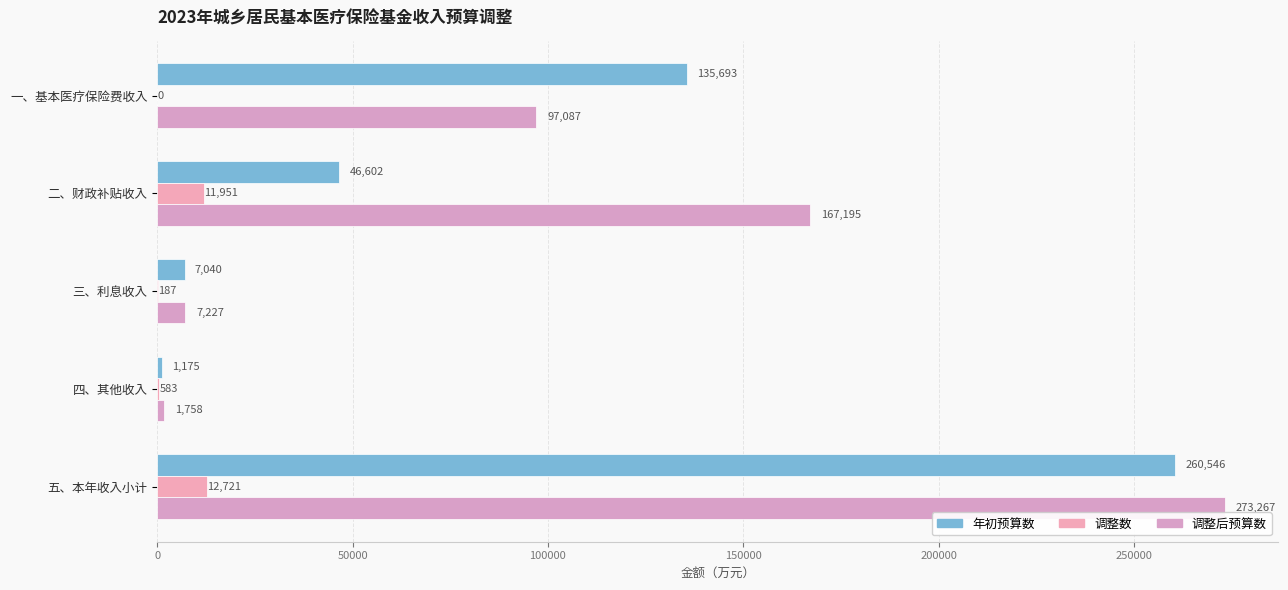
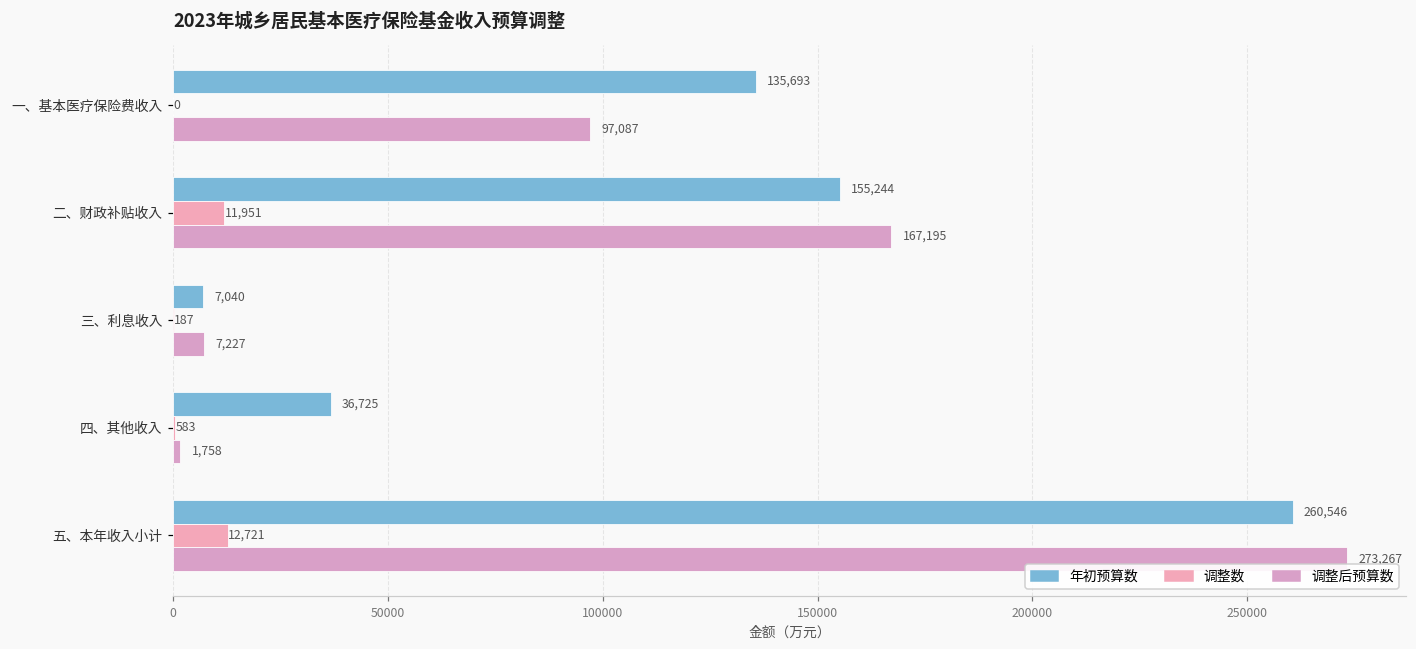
  {
    "年初预算数": {
      "一、基本医疗保险费收入": "135,693",
-     "二、财政补贴收入": "46,602",
+     "二、财政补贴收入": "155,244",
      "三、利息收入": "7,040",
-     "四、其他收入": "1,175",
+     "四、其他收入": "36,725",
      "五、本年收入小计": "260,546"
    }
  }
